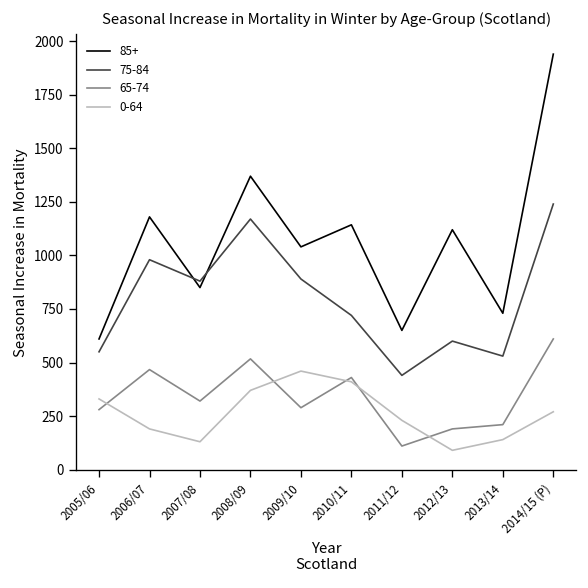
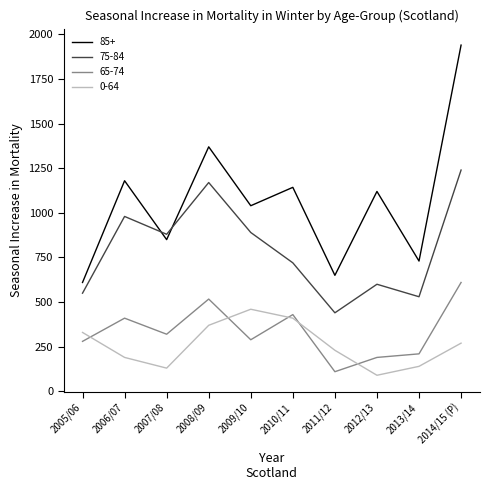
  {
    "85+": {
      "2005/06": 610,
      "2006/07": 1180,
      "2007/08": 850,
      "2008/09": 1370,
      "2009/10": 1040,
      "2010/11": 1140,
      "2011/12": 650,
      "2012/13": 1120,
      "2013/14": 730,
      "2014/15 (P)": 1940
    },
    "75-84": {
      "2005/06": 550,
      "2006/07": 980,
      "2007/08": 880,
      "2008/09": 1170,
      "2009/10": 890,
      "2010/11": 720,
      "2011/12": 440,
      "2012/13": 600,
      "2013/14": 530,
      "2014/15 (P)": 1240
    },
    "65-74": {
      "2005/06": 280,
-     "2006/07": 470,
+     "2006/07": 410,
      "2007/08": 320,
      "2008/09": 520,
      "2009/10": 290,
      "2010/11": 430,
      "2011/12": 110,
      "2012/13": 190,
      "2013/14": 210,
      "2014/15 (P)": 610
    },
    "0-64": {
      "2005/06": 330,
      "2006/07": 190,
      "2007/08": 130,
      "2008/09": 370,
      "2009/10": 460,
      "2010/11": 410,
      "2011/12": 230,
      "2012/13": 90,
      "2013/14": 140,
      "2014/15 (P)": 270
    }
  }
